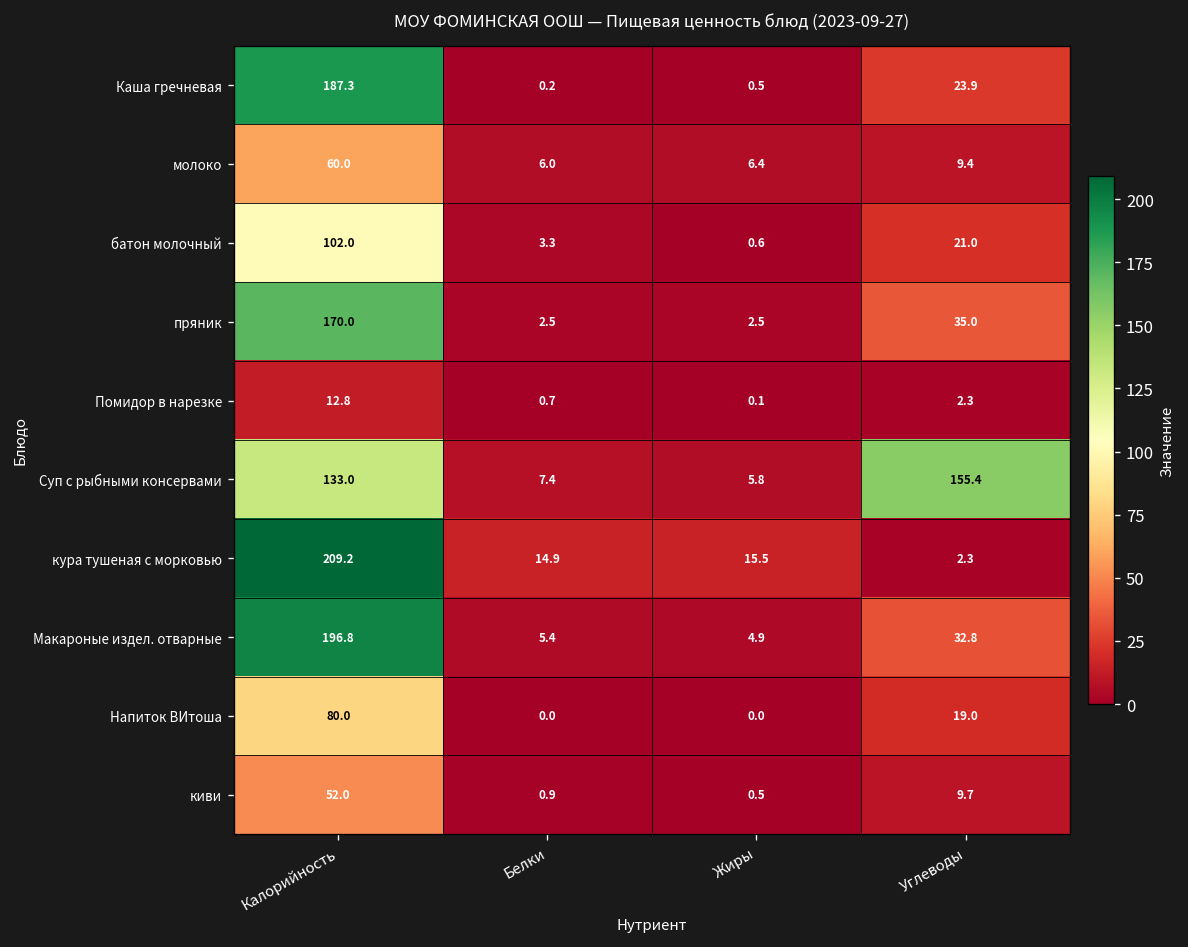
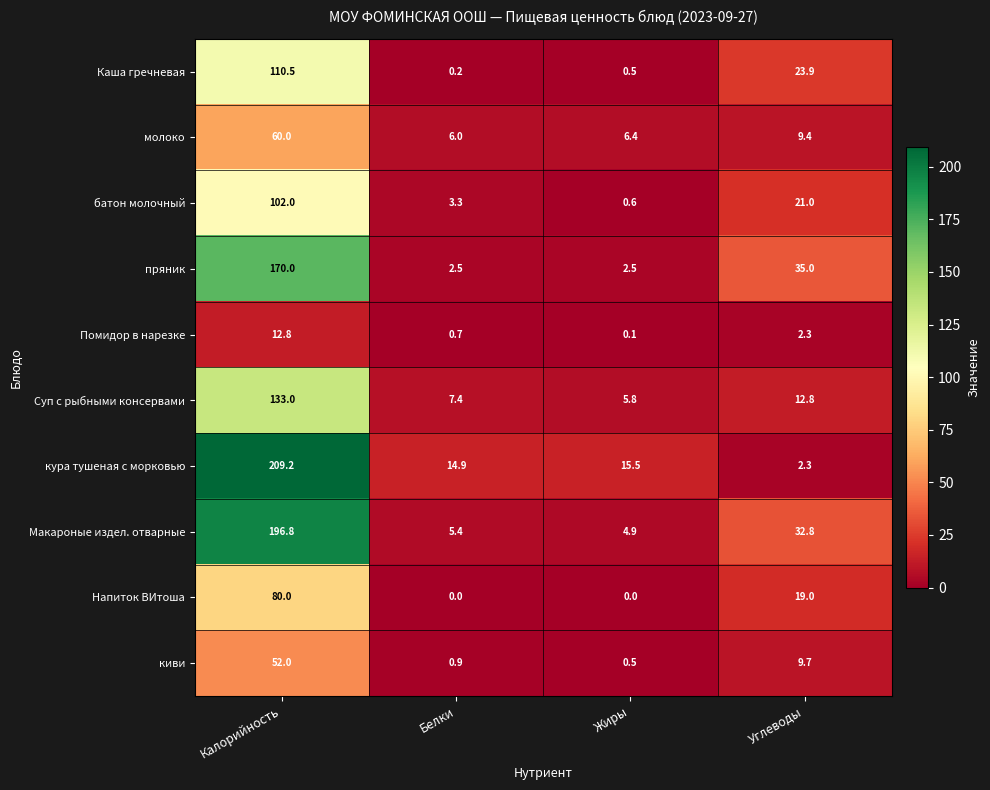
  {
    "Каша гречневая": {
-     "Калорийность": 187.3,
+     "Калорийность": 110.5,
      "Белки": 0.2,
      "Жиры": 0.5,
      "Углеводы": 23.9
    },
    "молоко": {
      "Калорийность": 60.0,
      "Белки": 6.0,
      "Жиры": 6.4,
      "Углеводы": 9.4
    },
    "батон молочный": {
      "Калорийность": 102.0,
      "Белки": 3.3,
      "Жиры": 0.6,
      "Углеводы": 21.0
    },
    "пряник": {
      "Калорийность": 170.0,
      "Белки": 2.5,
      "Жиры": 2.5,
      "Углеводы": 35.0
    },
    "Помидор в нарезке": {
      "Калорийность": 12.8,
      "Белки": 0.7,
      "Жиры": 0.1,
      "Углеводы": 2.3
    },
    "Суп с рыбными консервами": {
      "Калорийность": 133.0,
      "Белки": 7.4,
      "Жиры": 5.8,
-     "Углеводы": 155.4
+     "Углеводы": 12.8
    },
    "кура тушеная с морковью": {
      "Калорийность": 209.2,
      "Белки": 14.9,
      "Жиры": 15.5,
      "Углеводы": 2.3
    },
    "Макароные издел. отварные": {
      "Калорийность": 196.8,
      "Белки": 5.4,
      "Жиры": 4.9,
      "Углеводы": 32.8
    },
    "Напиток ВИтоша": {
      "Калорийность": 80.0,
      "Белки": 0.0,
      "Жиры": 0.0,
      "Углеводы": 19.0
    },
    "киви": {
      "Калорийность": 52.0,
      "Белки": 0.9,
      "Жиры": 0.5,
      "Углеводы": 9.7
    }
  }
